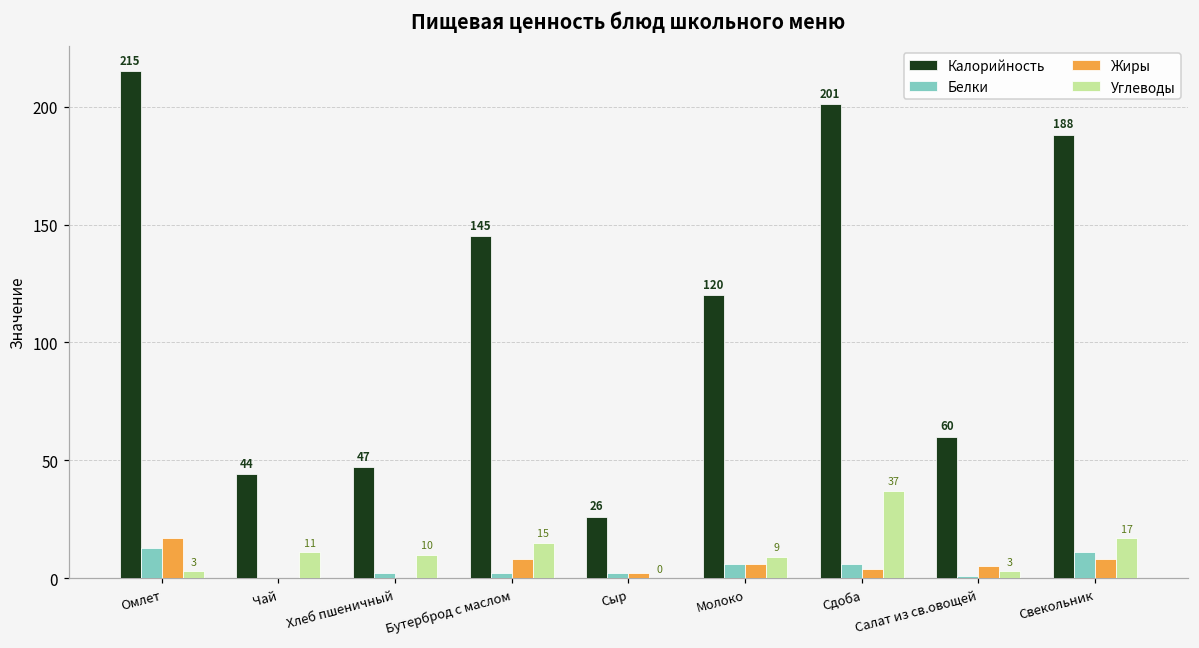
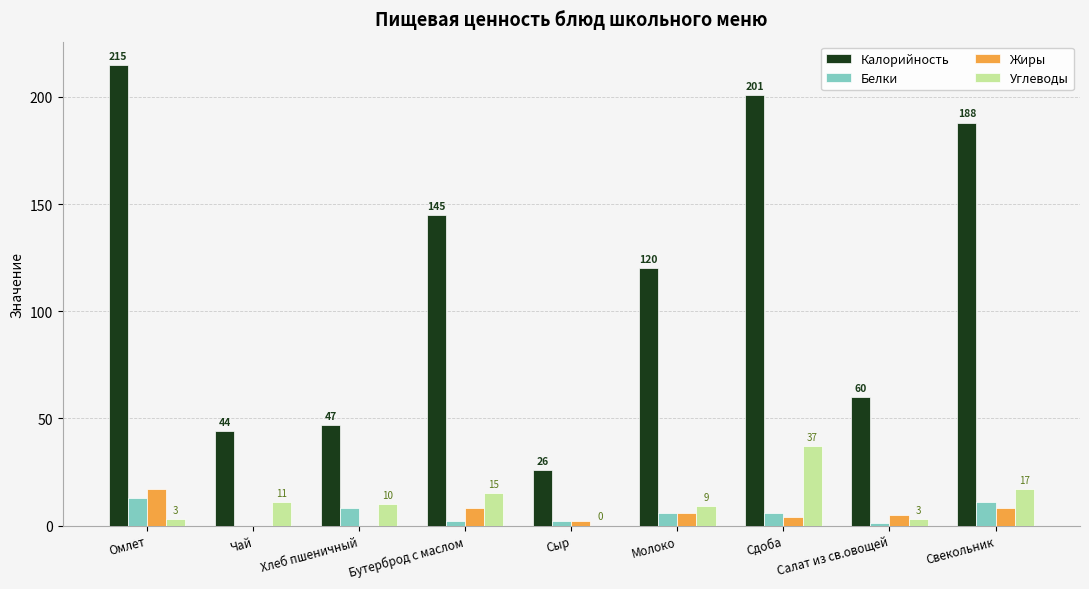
  {
    "Калорийность": {
      "Омлет": 215,
      "Чай": 44,
      "Хлеб пшеничный": 47,
      "Бутерброд с маслом": 145,
      "Сыр": 26,
      "Молоко": 120,
      "Сдоба": 201,
      "Салат из св.овощей": 60,
      "Свекольник": 188
    },
    "Белки": {
      "Омлет": 13,
      "Чай": 0,
-     "Хлеб пшеничный": 2,
+     "Хлеб пшеничный": 8,
      "Бутерброд с маслом": 2,
      "Сыр": 2,
      "Молоко": 6,
      "Сдоба": 6,
      "Свекольник": 11
    },
    "Жиры": {
      "Омлет": 17,
      "Чай": 0,
      "Хлеб пшеничный": 0,
      "Бутерброд с маслом": 8,
      "Сыр": 2,
      "Молоко": 6,
      "Сдоба": 4,
      "Салат из св.овощей": 5,
      "Свекольник": 8
    },
    "Углеводы": {
      "Омлет": 3,
      "Чай": 11,
      "Хлеб пшеничный": 10,
      "Бутерброд с маслом": 15,
      "Сыр": 0,
      "Молоко": 9,
      "Сдоба": 37,
      "Салат из св.овощей": 3,
      "Свекольник": 17
    }
  }
